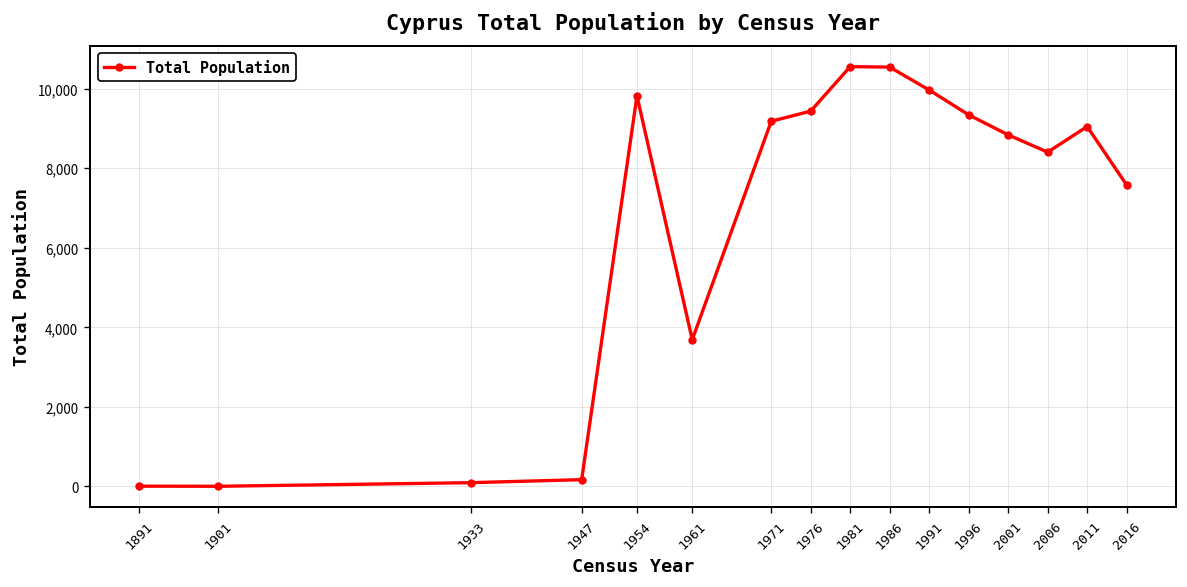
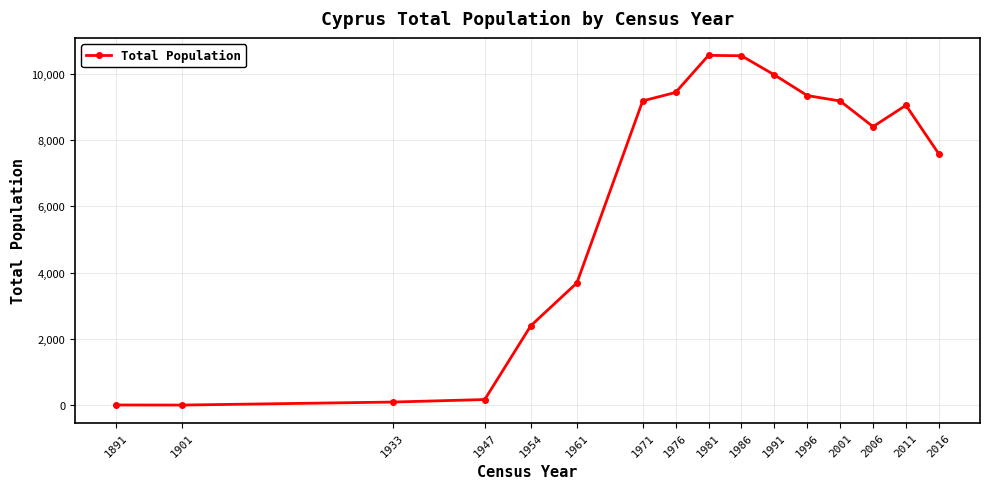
  {
    "1891": "0",
    "1901": "0",
    "1933": "100",
    "1947": "200",
-   "1954": "9,800",
+   "1954": "2,400",
    "1961": "3,700",
    "1971": "9,200",
    "1976": "9,400",
    "1981": "10,600",
    "1986": "10,500",
    "1991": "10,000",
    "1996": "9,300",
-   "2001": "8,800",
+   "2001": "9,200",
    "2006": "8,400",
    "2011": "9,000",
    "2016": "7,600"
  }
